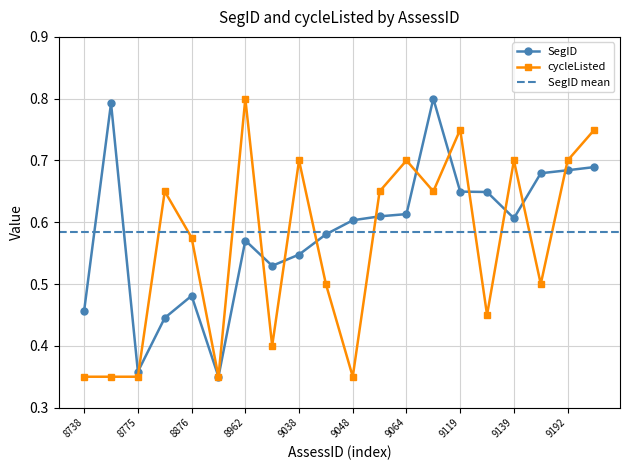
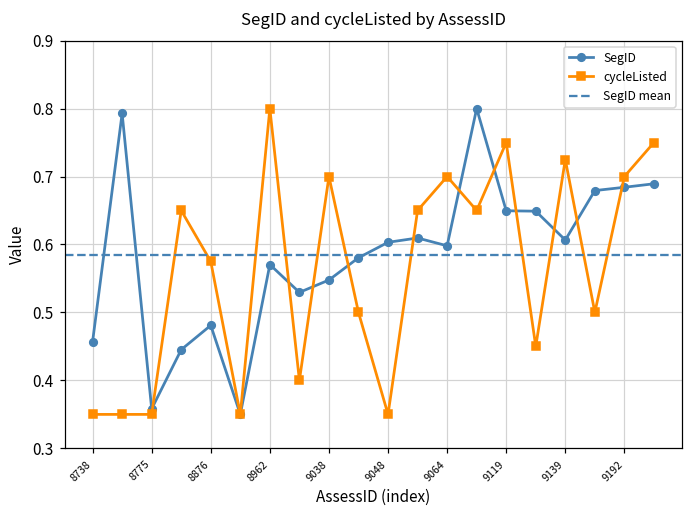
  {
    "SegID": {
      "8738": 0.46,
      "8775": 0.36,
      "8876": 0.48,
      "8962": 0.57,
      "9038": 0.55,
      "9048": 0.60,
-     "9064": 0.61,
+     "9064": 0.60,
      "9119": 0.65,
      "9139": 0.61,
      "9192": 0.68
    },
    "cycleListed": {
      "8738": 0.35,
      "8775": 0.35,
      "8876": 0.58,
      "8962": 0.80,
      "9038": 0.70,
      "9048": 0.35,
      "9064": 0.70,
      "9119": 0.75,
-     "9139": 0.70,
+     "9139": 0.73,
      "9192": 0.70
    }
  }
